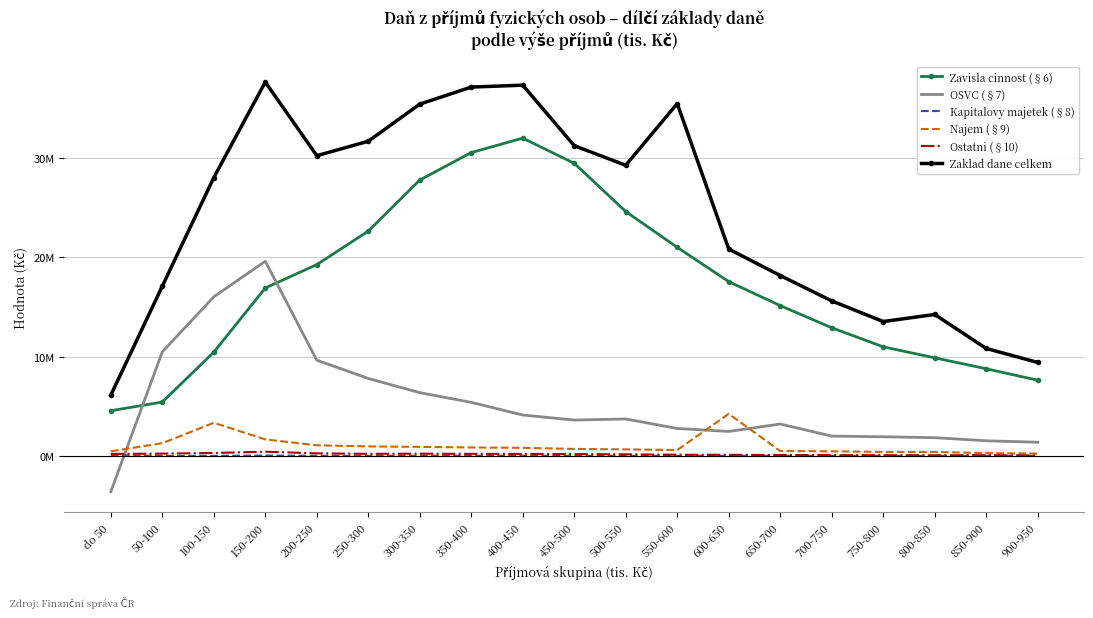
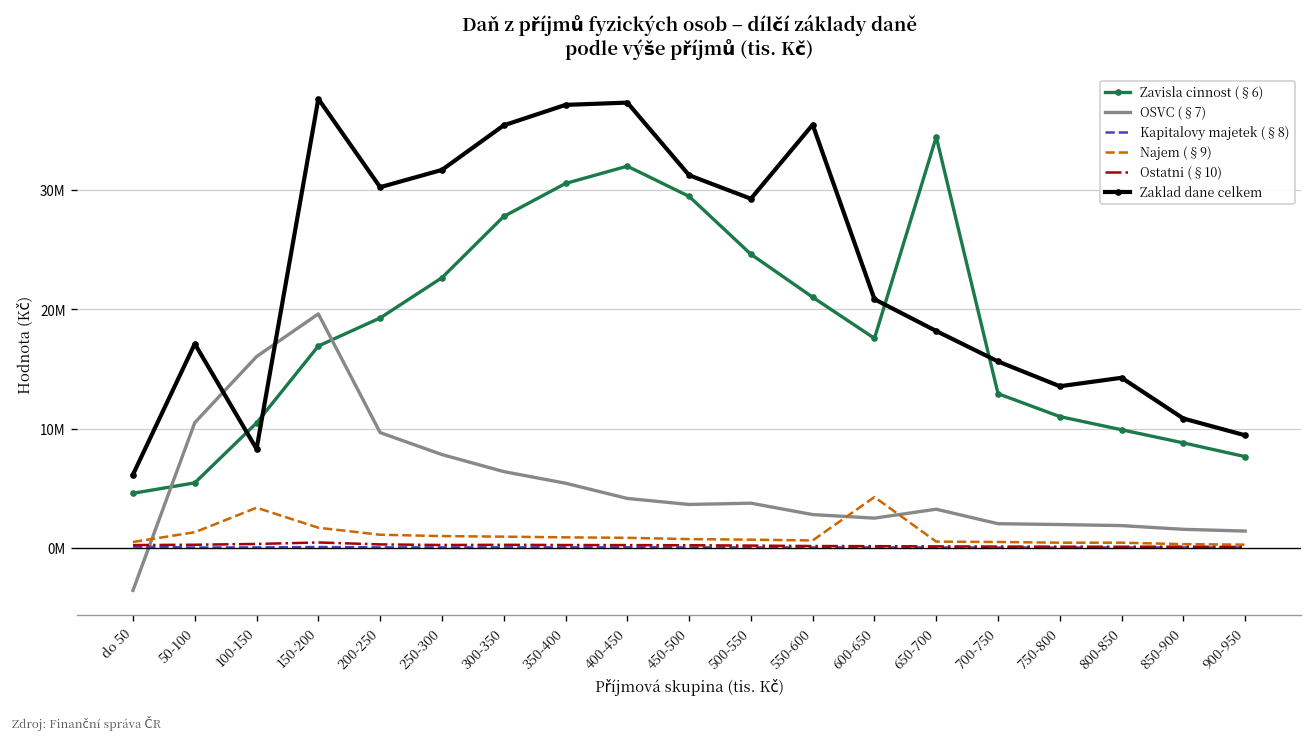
  {
    "Zavisla cinnost (§6)": {
      "do 50": 5000000,
      "50-100": 5000000,
      "100-150": 10000000,
      "150-200": 17000000,
      "200-250": 19000000,
      "250-300": 23000000,
      "300-350": 28000000,
      "350-400": 31000000,
      "400-450": 32000000,
      "450-500": 29000000,
      "500-550": 25000000,
      "550-600": 21000000,
      "600-650": 18000000,
-     "650-700": 15000000,
+     "650-700": 34000000,
      "700-750": 13000000,
      "750-800": 11000000,
      "800-850": 10000000,
      "850-900": 9000000,
      "900-950": 8000000
    },
    "OSVC (§7)": {
      "do 50": -4000000,
      "50-100": 11000000,
      "100-150": 16000000,
      "150-200": 20000000,
      "200-250": 10000000,
      "250-300": 8000000,
      "300-350": 6000000,
      "350-400": 5000000,
      "400-450": 4000000,
      "450-500": 4000000,
      "500-550": 4000000,
      "550-600": 3000000,
      "600-650": 3000000,
      "650-700": 3000000,
      "700-750": 2000000,
      "750-800": 2000000,
      "800-850": 2000000,
      "850-900": 2000000,
      "900-950": 1000000
    },
    "Kapitalovy majetek (§8)": {
      "100-150": 0,
      "150-200": 0
    },
    "Najem (§9)": {
      "do 50": 1000000,
      "50-100": 1000000,
      "100-150": 3000000,
      "150-200": 2000000,
      "200-250": 1000000,
      "250-300": 1000000,
      "300-350": 1000000,
      "350-400": 1000000,
      "400-450": 1000000,
      "450-500": 1000000,
      "500-550": 1000000,
      "550-600": 1000000,
      "600-650": 4000000,
      "650-700": 1000000,
      "700-750": 1000000,
      "750-800": 0,
      "800-850": 0
    },
    "Ostatni (§10)": {
      "100-150": 0,
      "150-200": 0
    },
    "Zaklad dane celkem": {
      "do 50": 6000000,
      "50-100": 17000000,
-     "100-150": 28000000,
+     "100-150": 8000000,
      "150-200": 38000000,
      "200-250": 30000000,
      "250-300": 32000000,
      "300-350": 35000000,
      "350-400": 37000000,
      "400-450": 37000000,
      "450-500": 31000000,
      "500-550": 29000000,
      "550-600": 35000000,
      "600-650": 21000000,
      "650-700": 18000000,
      "700-750": 16000000,
      "750-800": 14000000,
      "800-850": 14000000,
      "850-900": 11000000,
      "900-950": 9000000
    }
  }
